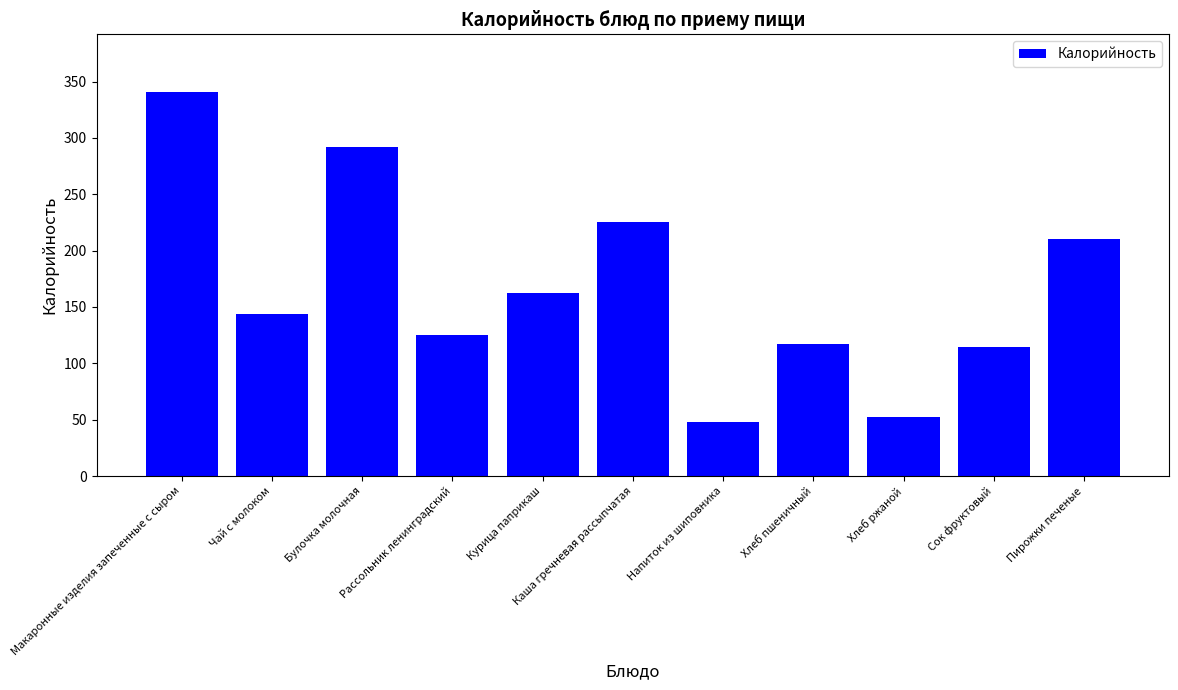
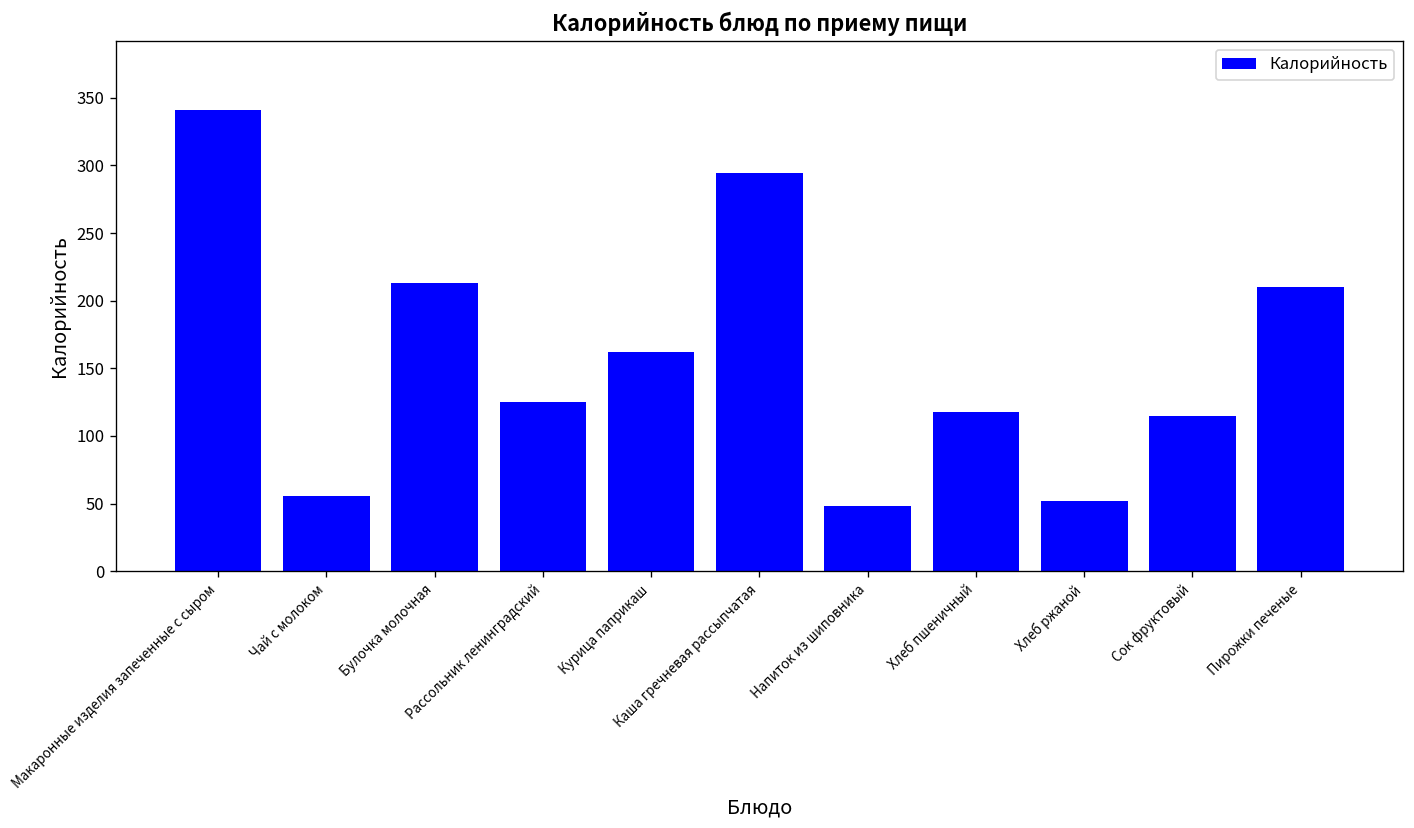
  {
    "Макаронные изделия запеченные с сыром": 341,
-   "Чай с молоком": 144,
-   "Булочка молочная": 292,
+   "Чай с молоком": 56,
+   "Булочка молочная": 213,
    "Рассольник ленинградский": 125,
    "Курица паприкаш": 162,
-   "Каша гречневая рассыпчатая": 226,
+   "Каша гречневая рассыпчатая": 295,
    "Напиток из шиповника": 48,
    "Хлеб пшеничный": 118,
    "Хлеб ржаной": 52,
    "Сок фруктовый": 115,
    "Пирожки печеные": 210
  }
